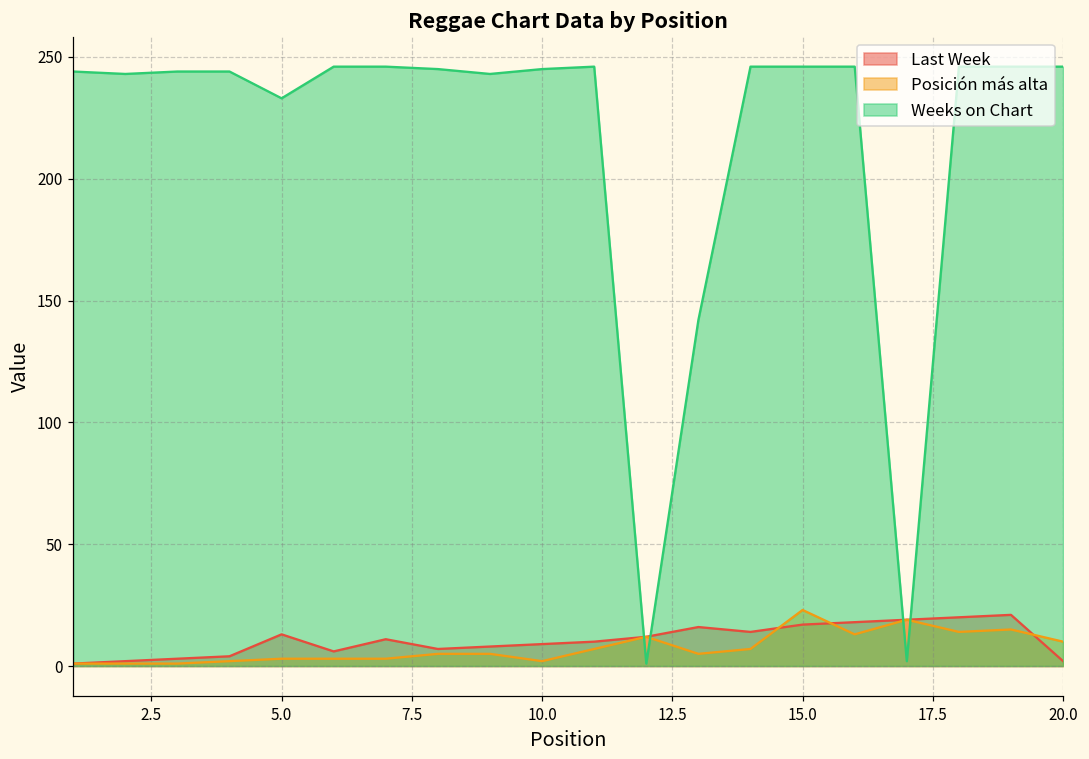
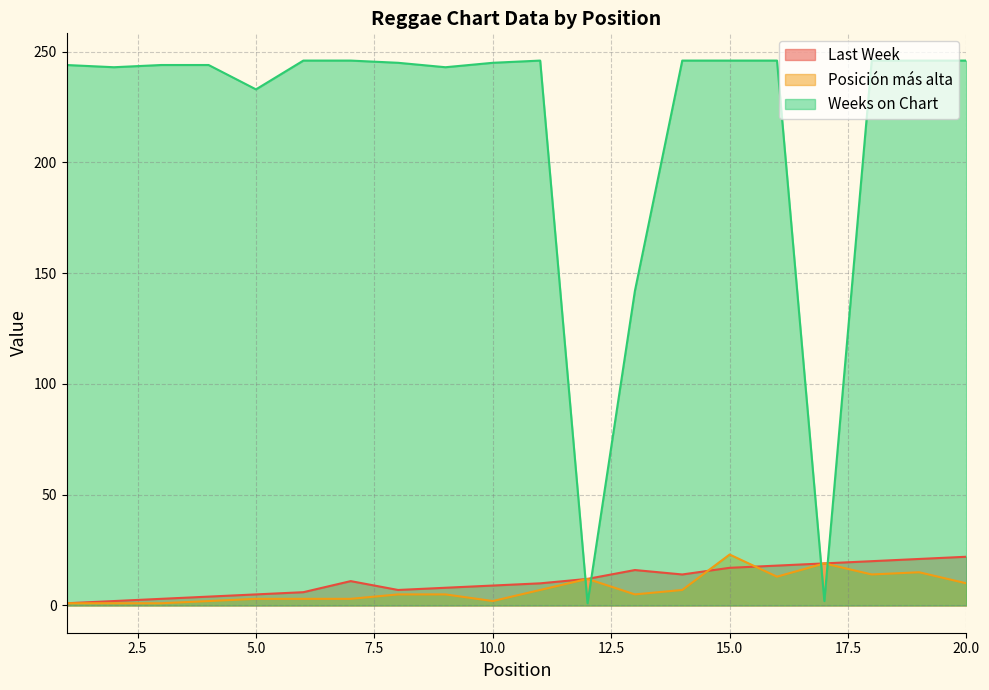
  {
    "Last Week": {
-     "5.0": 13,
+     "5.0": 5,
      "10.0": 9,
      "15.0": 17,
-     "20.0": 2
+     "20.0": 22
    },
    "Posición más alta": {
      "5.0": 3,
      "10.0": 2,
      "15.0": 23,
      "20.0": 10
    },
    "Weeks on Chart": {
      "5.0": 233,
      "10.0": 245,
      "15.0": 246,
      "20.0": 246
    }
  }
